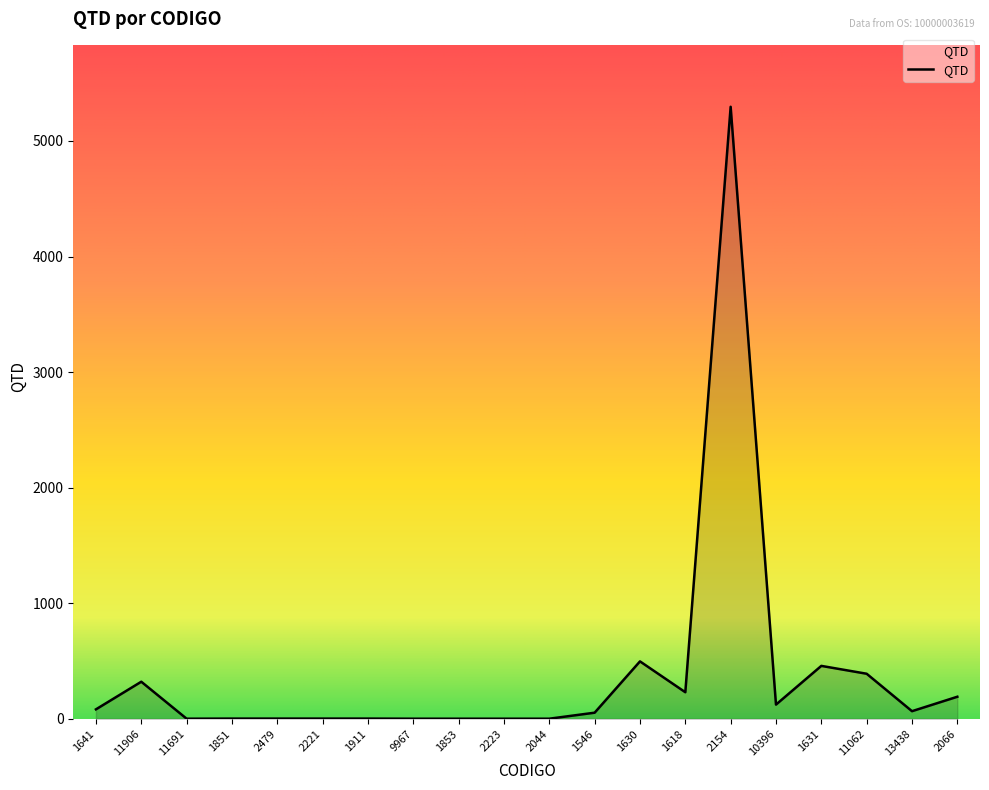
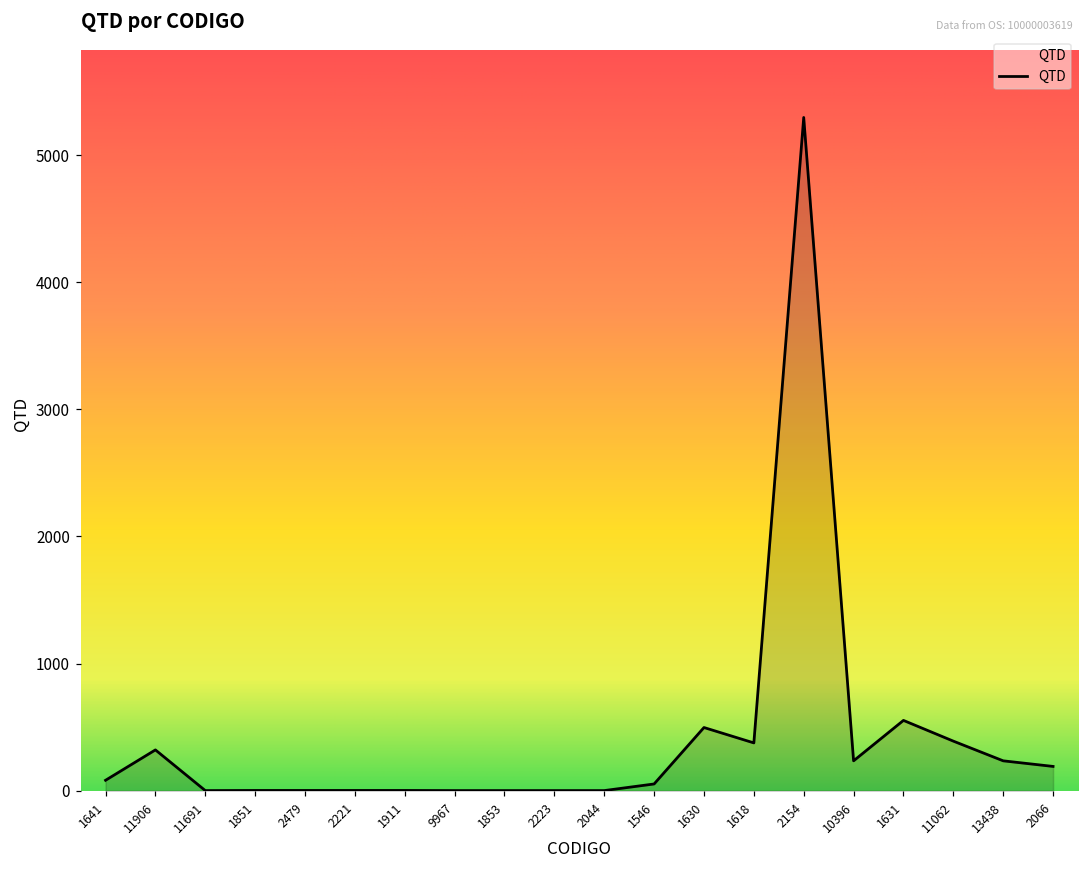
  {
    "1641": 80,
    "11906": 320,
    "11691": 0,
    "1851": 0,
    "2479": 0,
    "2221": 0,
    "1911": 0,
    "9967": 0,
    "1853": 0,
    "2223": 0,
    "2044": 0,
    "1546": 50,
    "1630": 500,
-   "1618": 230,
+   "1618": 380,
    "2154": 5300,
-   "10396": 120,
-   "1631": 460,
+   "10396": 240,
+   "1631": 550,
    "11062": 390,
-   "13438": 70,
+   "13438": 240,
    "2066": 190
  }
